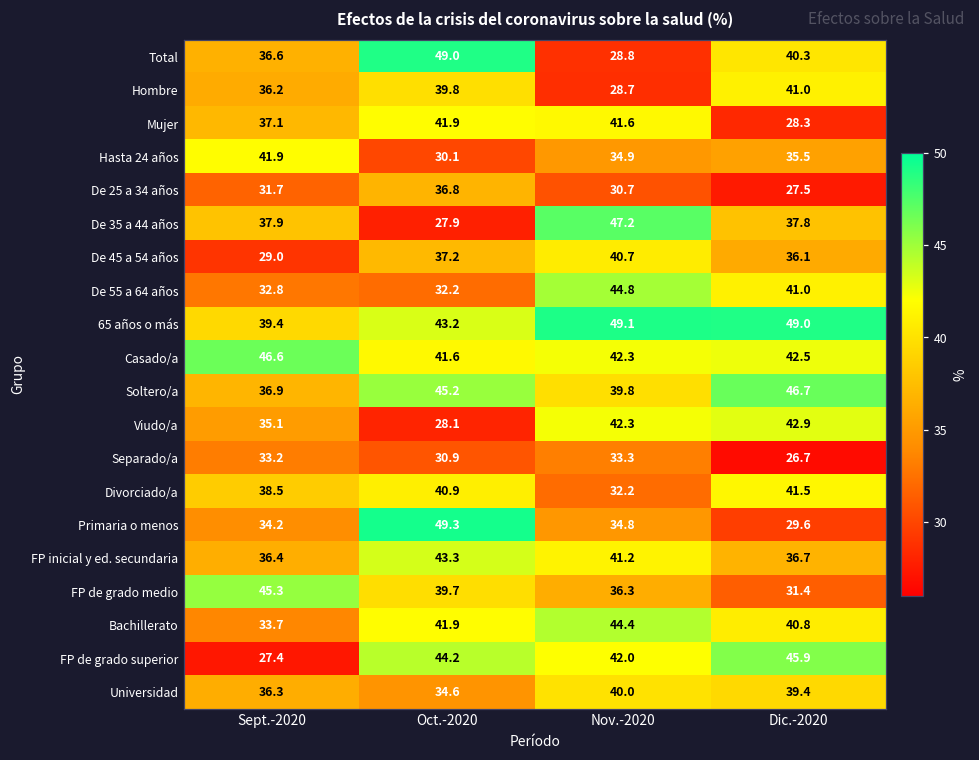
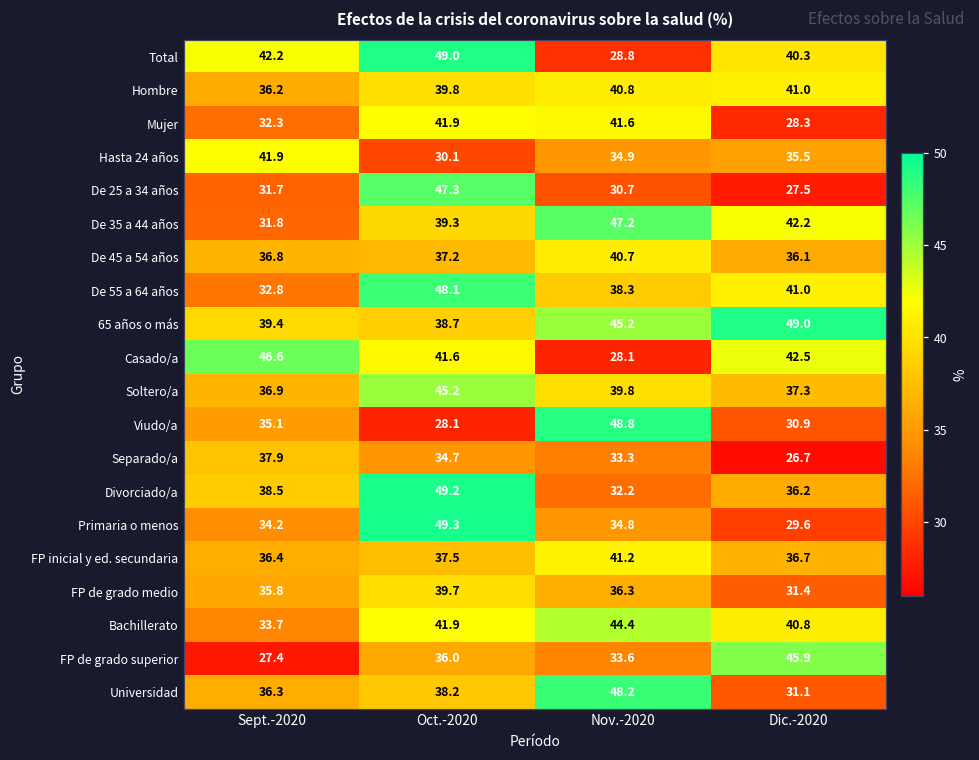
  {
    "Total": {
-     "Sept.-2020": 36.6,
+     "Sept.-2020": 42.2,
      "Oct.-2020": 49.0,
      "Nov.-2020": 28.8,
      "Dic.-2020": 40.3
    },
    "Hombre": {
      "Sept.-2020": 36.2,
      "Oct.-2020": 39.8,
-     "Nov.-2020": 28.7,
+     "Nov.-2020": 40.8,
      "Dic.-2020": 41.0
    },
    "Mujer": {
-     "Sept.-2020": 37.1,
+     "Sept.-2020": 32.3,
      "Oct.-2020": 41.9,
      "Nov.-2020": 41.6,
      "Dic.-2020": 28.3
    },
    "Hasta 24 años": {
      "Sept.-2020": 41.9,
      "Oct.-2020": 30.1,
      "Nov.-2020": 34.9,
      "Dic.-2020": 35.5
    },
    "De 25 a 34 años": {
      "Sept.-2020": 31.7,
-     "Oct.-2020": 36.8,
+     "Oct.-2020": 47.3,
      "Nov.-2020": 30.7,
      "Dic.-2020": 27.5
    },
    "De 35 a 44 años": {
-     "Sept.-2020": 37.9,
-     "Oct.-2020": 27.9,
+     "Sept.-2020": 31.8,
+     "Oct.-2020": 39.3,
      "Nov.-2020": 47.2,
-     "Dic.-2020": 37.8
+     "Dic.-2020": 42.2
    },
    "De 45 a 54 años": {
-     "Sept.-2020": 29.0,
+     "Sept.-2020": 36.8,
      "Oct.-2020": 37.2,
      "Nov.-2020": 40.7,
      "Dic.-2020": 36.1
    },
    "De 55 a 64 años": {
      "Sept.-2020": 32.8,
-     "Oct.-2020": 32.2,
-     "Nov.-2020": 44.8,
+     "Oct.-2020": 48.1,
+     "Nov.-2020": 38.3,
      "Dic.-2020": 41.0
    },
    "65 años o más": {
      "Sept.-2020": 39.4,
-     "Oct.-2020": 43.2,
-     "Nov.-2020": 49.1,
+     "Oct.-2020": 38.7,
+     "Nov.-2020": 45.2,
      "Dic.-2020": 49.0
    },
    "Casado/a": {
      "Sept.-2020": 46.6,
      "Oct.-2020": 41.6,
-     "Nov.-2020": 42.3,
+     "Nov.-2020": 28.1,
      "Dic.-2020": 42.5
    },
    "Soltero/a": {
      "Sept.-2020": 36.9,
      "Oct.-2020": 45.2,
      "Nov.-2020": 39.8,
-     "Dic.-2020": 46.7
+     "Dic.-2020": 37.3
    },
    "Viudo/a": {
      "Sept.-2020": 35.1,
      "Oct.-2020": 28.1,
-     "Nov.-2020": 42.3,
-     "Dic.-2020": 42.9
+     "Nov.-2020": 48.8,
+     "Dic.-2020": 30.9
    },
    "Separado/a": {
-     "Sept.-2020": 33.2,
-     "Oct.-2020": 30.9,
+     "Sept.-2020": 37.9,
+     "Oct.-2020": 34.7,
      "Nov.-2020": 33.3,
      "Dic.-2020": 26.7
    },
    "Divorciado/a": {
      "Sept.-2020": 38.5,
-     "Oct.-2020": 40.9,
+     "Oct.-2020": 49.2,
      "Nov.-2020": 32.2,
-     "Dic.-2020": 41.5
+     "Dic.-2020": 36.2
    },
    "Primaria o menos": {
      "Sept.-2020": 34.2,
      "Oct.-2020": 49.3,
      "Nov.-2020": 34.8,
      "Dic.-2020": 29.6
    },
    "FP inicial y ed. secundaria": {
      "Sept.-2020": 36.4,
-     "Oct.-2020": 43.3,
+     "Oct.-2020": 37.5,
      "Nov.-2020": 41.2,
      "Dic.-2020": 36.7
    },
    "FP de grado medio": {
-     "Sept.-2020": 45.3,
+     "Sept.-2020": 35.8,
      "Oct.-2020": 39.7,
      "Nov.-2020": 36.3,
      "Dic.-2020": 31.4
    },
    "Bachillerato": {
      "Sept.-2020": 33.7,
      "Oct.-2020": 41.9,
      "Nov.-2020": 44.4,
      "Dic.-2020": 40.8
    },
    "FP de grado superior": {
      "Sept.-2020": 27.4,
-     "Oct.-2020": 44.2,
-     "Nov.-2020": 42.0,
+     "Oct.-2020": 36.0,
+     "Nov.-2020": 33.6,
      "Dic.-2020": 45.9
    },
    "Universidad": {
      "Sept.-2020": 36.3,
-     "Oct.-2020": 34.6,
-     "Nov.-2020": 40.0,
-     "Dic.-2020": 39.4
+     "Oct.-2020": 38.2,
+     "Nov.-2020": 48.2,
+     "Dic.-2020": 31.1
    }
  }
